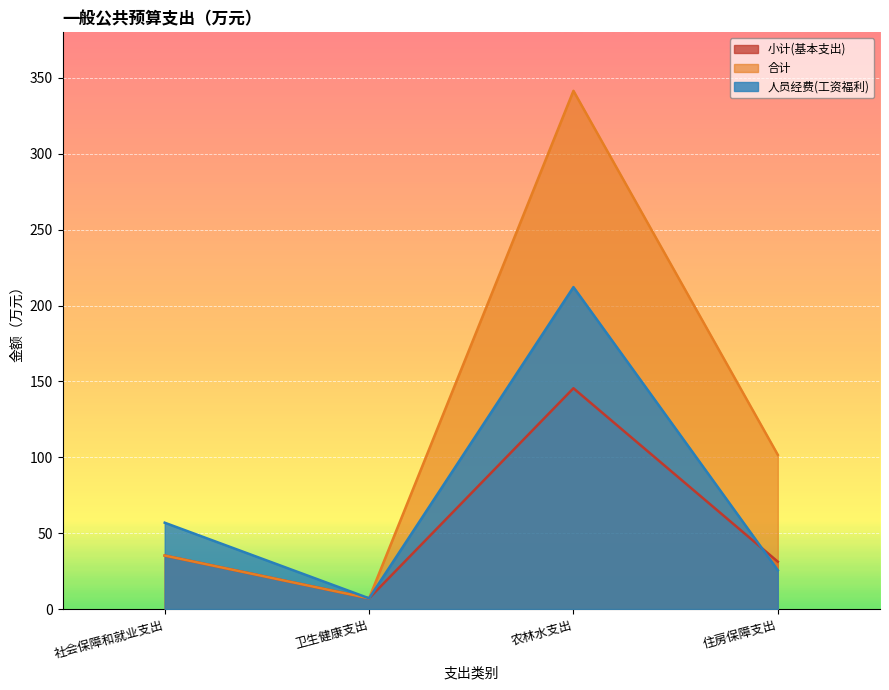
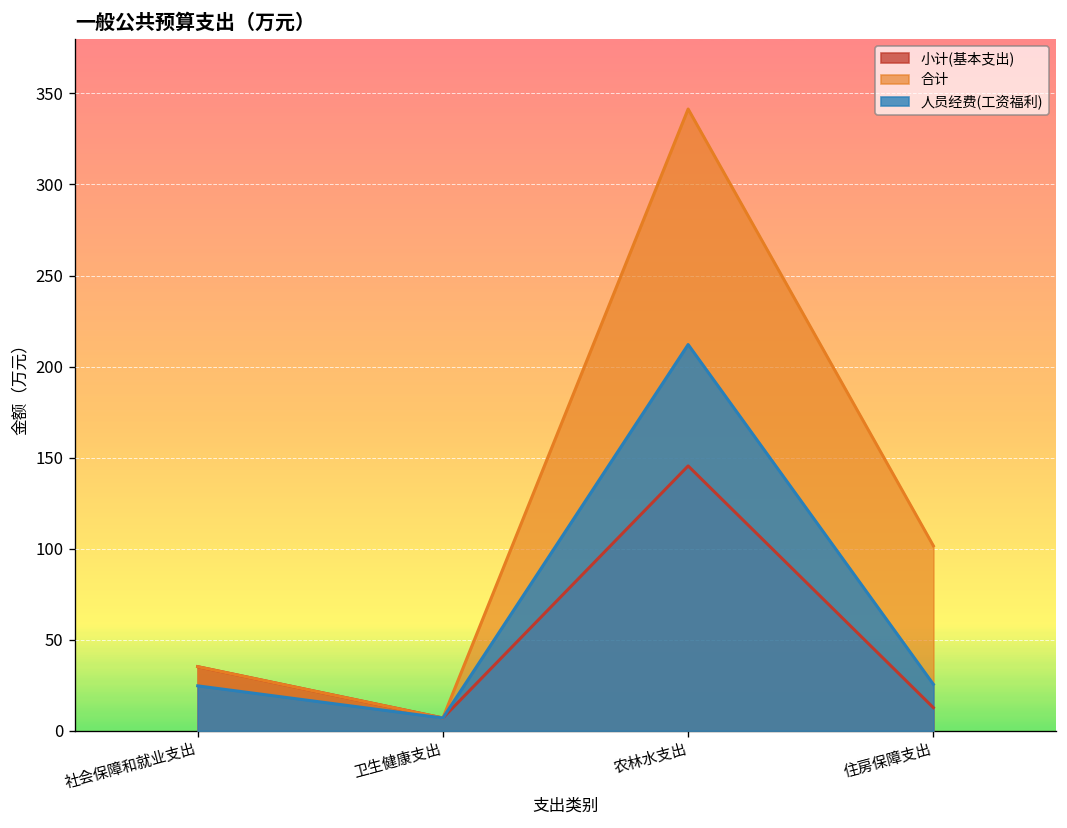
  {
    "小计(基本支出)": {
      "农林水支出": 145,
-     "住房保障支出": 31
+     "住房保障支出": 13
    },
    "合计": {
      "农林水支出": 341,
      "住房保障支出": 102
    },
    "人员经费(工资福利)": {
-     "社会保障和就业支出": 57,
+     "社会保障和就业支出": 25,
      "农林水支出": 212,
      "住房保障支出": 26
    }
  }
